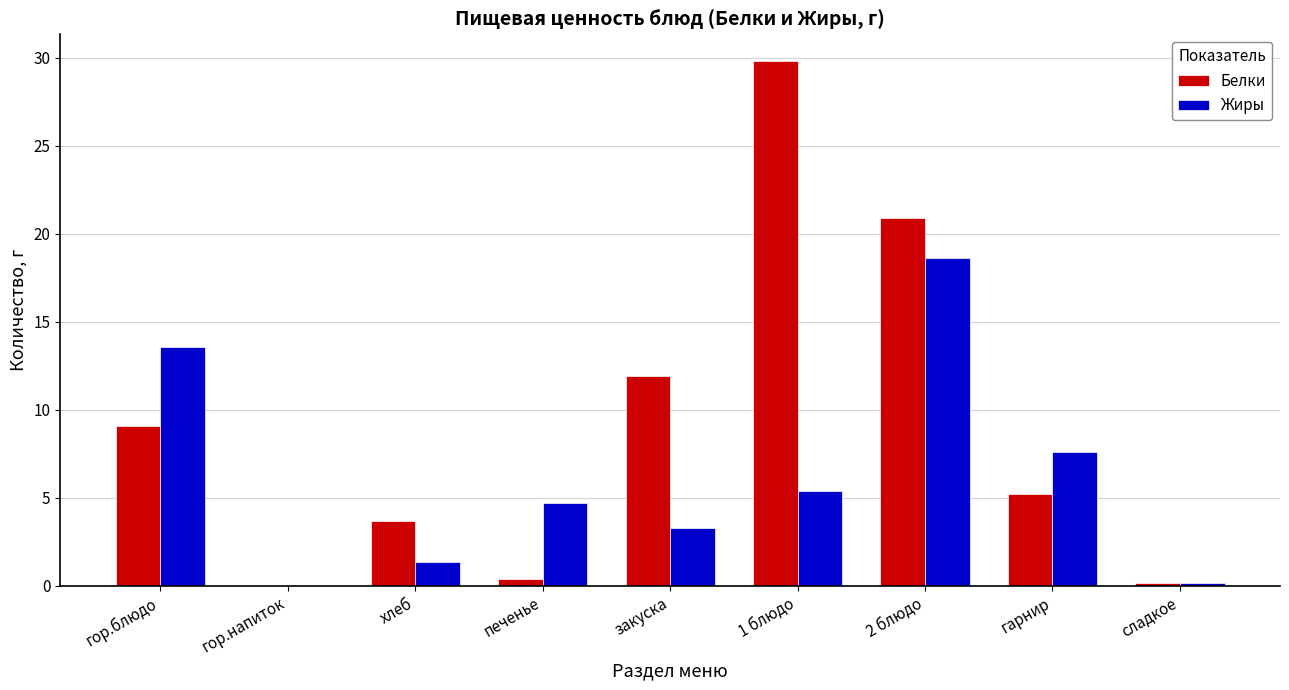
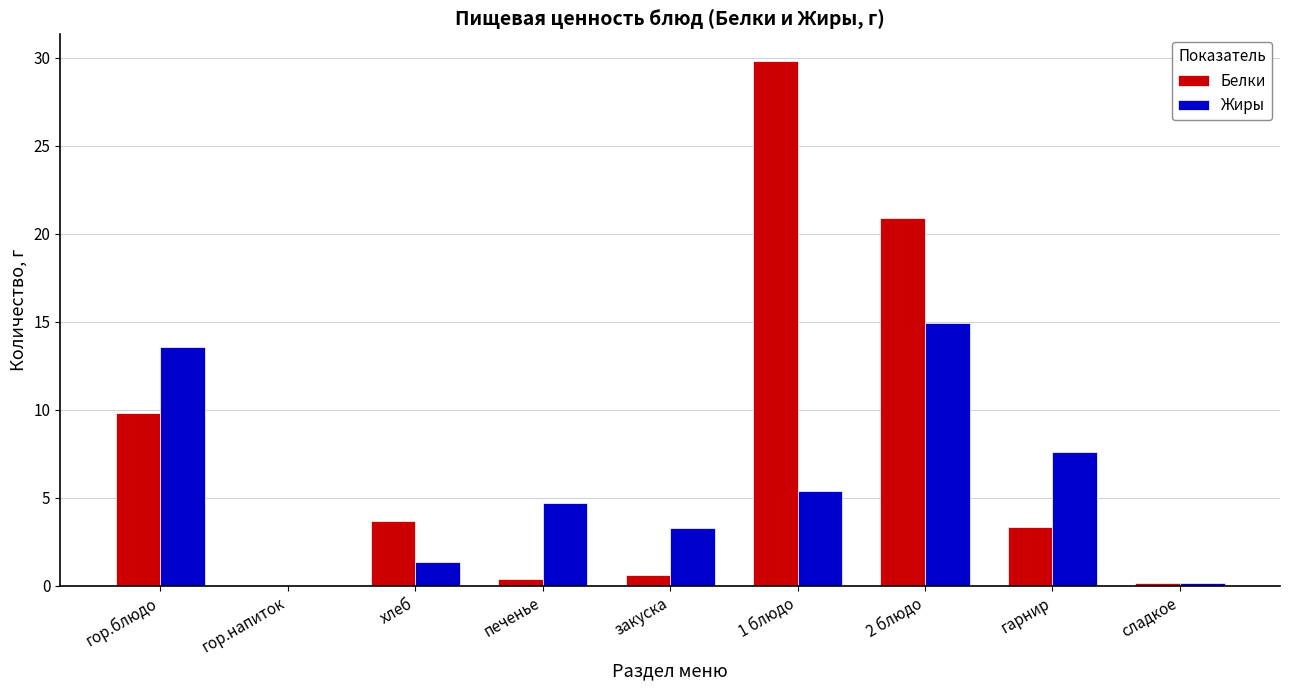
  {
    "Белки": {
-     "гор.блюдо": 9.1,
+     "гор.блюдо": 9.8,
      "гор.напиток": 0.0,
      "хлеб": 3.7,
      "печенье": 0.4,
-     "закуска": 11.9,
+     "закуска": 0.6,
      "1 блюдо": 29.9,
      "2 блюдо": 20.9,
-     "гарнир": 5.2,
+     "гарнир": 3.3,
      "сладкое": 0.2
    },
    "Жиры": {
      "гор.блюдо": 13.6,
      "гор.напиток": 0.0,
      "хлеб": 1.4,
      "печенье": 4.7,
      "закуска": 3.3,
      "1 блюдо": 5.4,
-     "2 блюдо": 18.6,
+     "2 блюдо": 14.9,
      "гарнир": 7.6,
      "сладкое": 0.2
    }
  }
